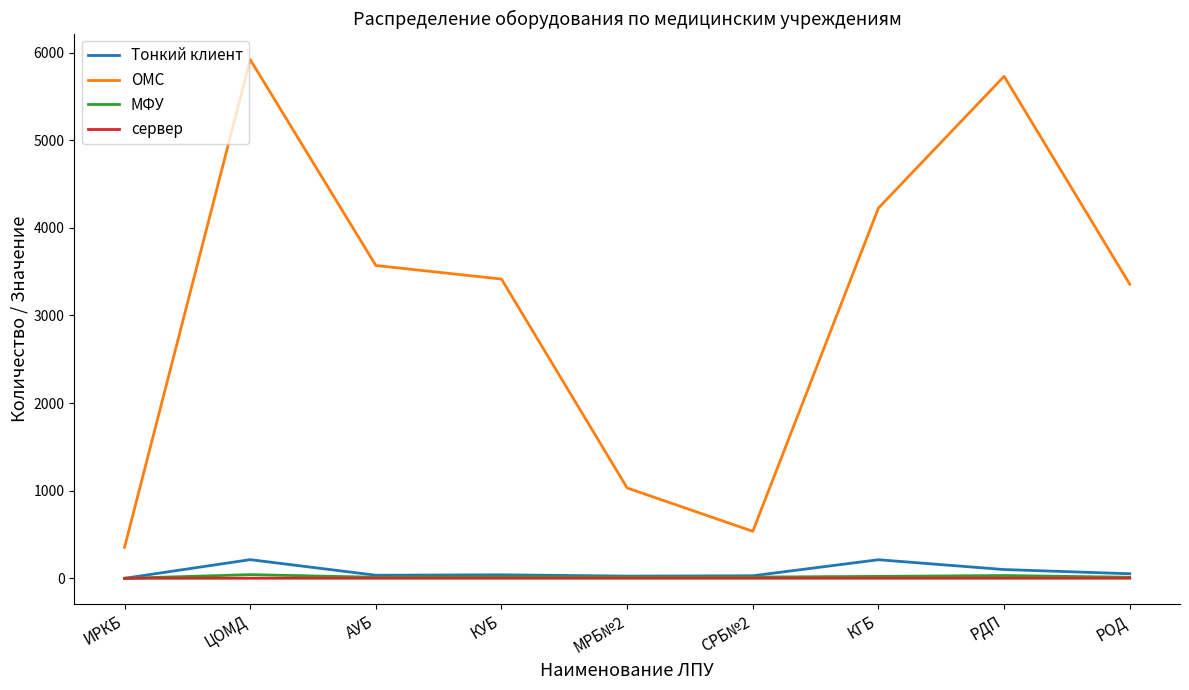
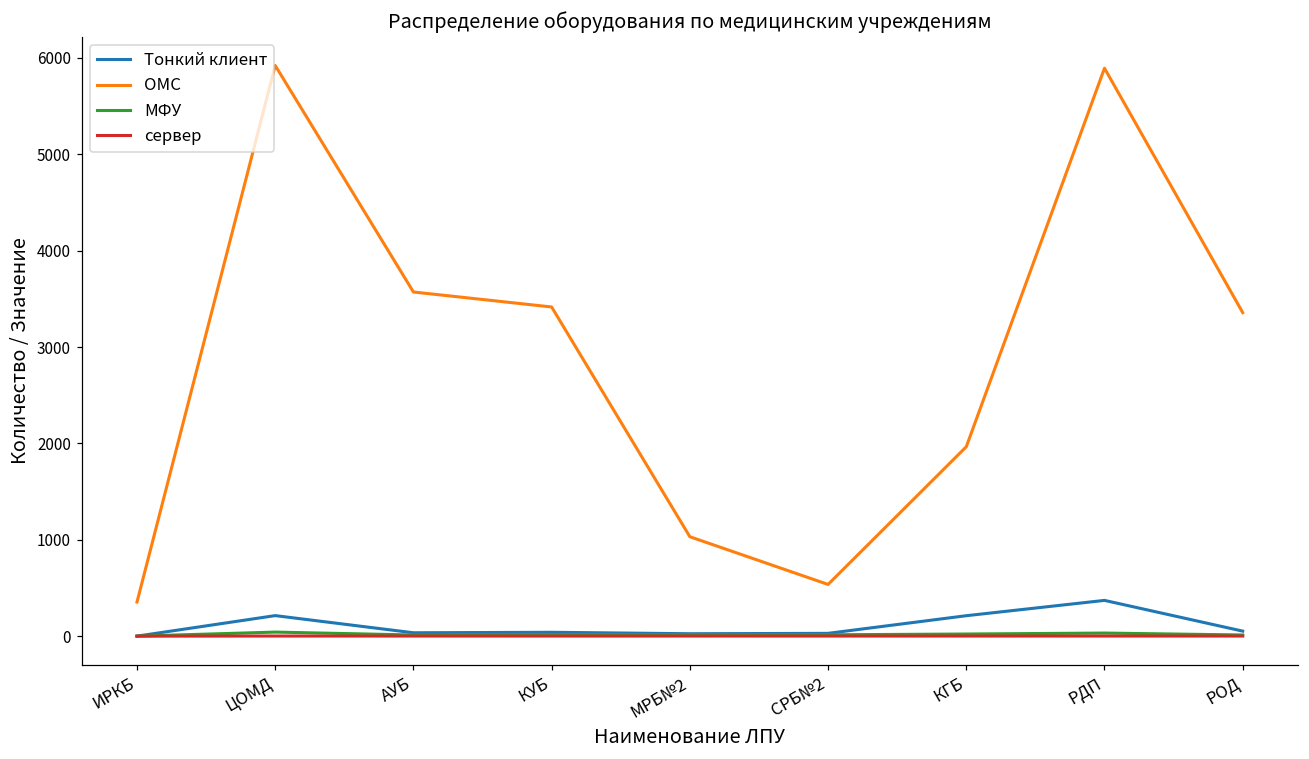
  {
    "Тонкий клиент": {
      "ЦОМД": 200,
      "КГБ": 200,
-     "РДП": 100,
+     "РДП": 400,
      "РОД": 100
    },
    "ОМС": {
      "ИРКБ": 400,
      "ЦОМД": 5900,
      "АУБ": 3600,
      "КУБ": 3400,
      "МРБ№2": 1000,
      "СРБ№2": 500,
-     "КГБ": 4200,
-     "РДП": 5700,
+     "КГБ": 2000,
+     "РДП": 5900,
      "РОД": 3400
    },
    "МФУ": {
      "ЦОМД": 0,
      "РДП": 0
    },
    "сервер": {
      "ЦОМД": 0,
      "РДП": 0
    }
  }
